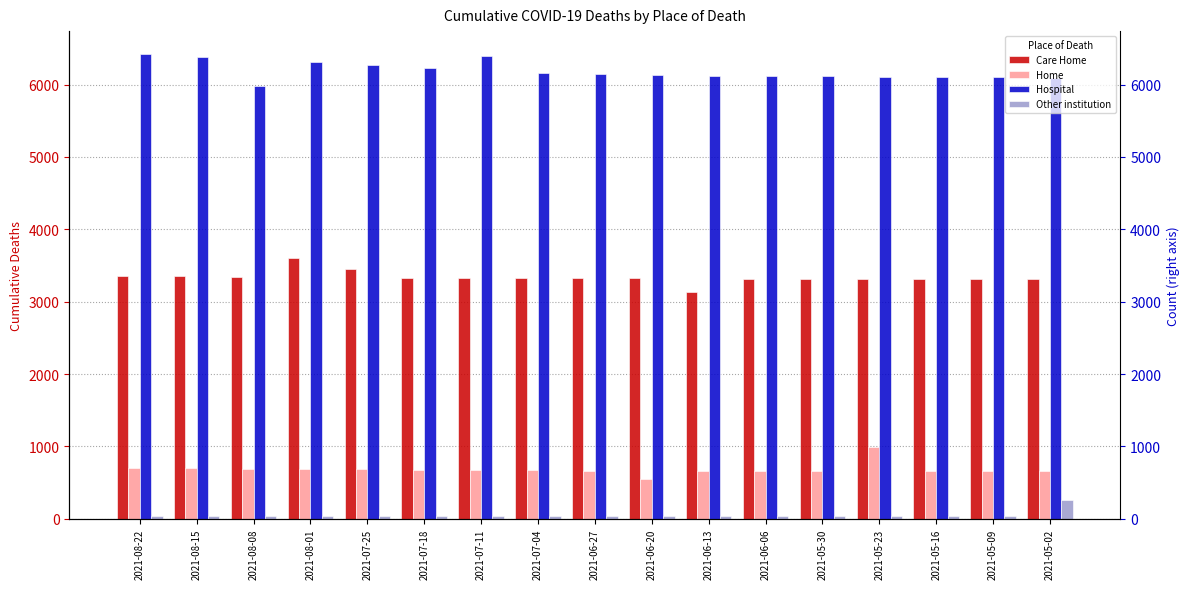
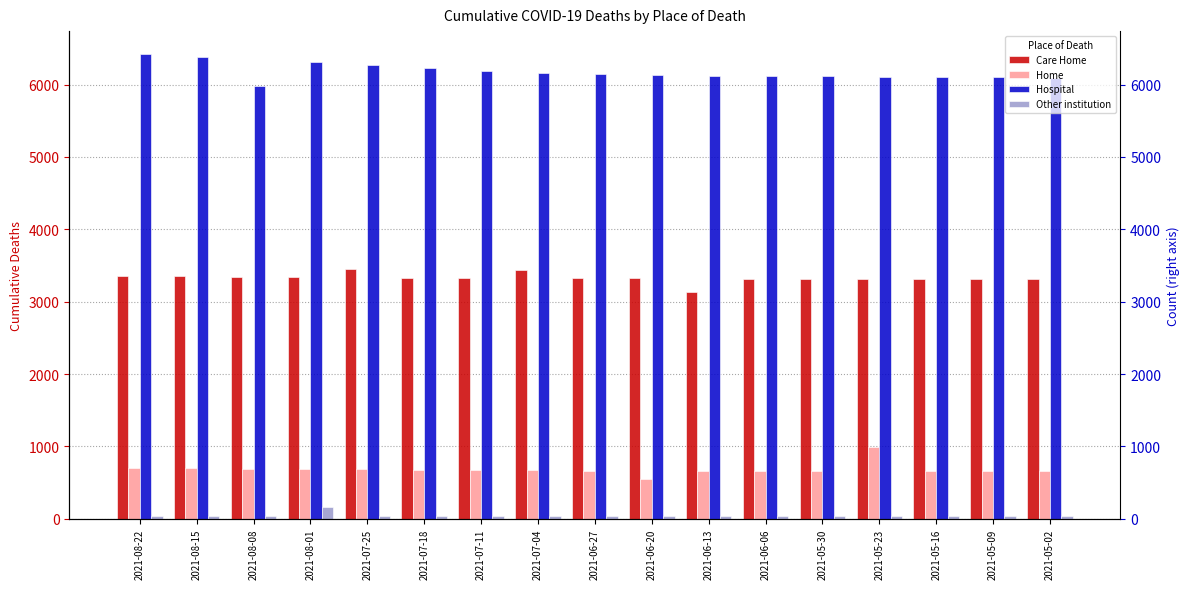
  {
    "Care Home": {
      "2021-08-22": 3400,
      "2021-08-15": 3400,
      "2021-08-08": 3300,
-     "2021-08-01": 3600,
+     "2021-08-01": 3300,
      "2021-07-25": 3500,
      "2021-07-18": 3300,
      "2021-07-11": 3300,
-     "2021-07-04": 3300,
+     "2021-07-04": 3400,
      "2021-06-27": 3300,
      "2021-06-20": 3300,
      "2021-06-13": 3100,
      "2021-06-06": 3300,
      "2021-05-30": 3300,
      "2021-05-23": 3300,
      "2021-05-16": 3300,
      "2021-05-09": 3300,
      "2021-05-02": 3300
    },
    "Home": {
      "2021-08-22": 700,
      "2021-08-15": 700,
      "2021-08-08": 700,
      "2021-08-01": 700,
      "2021-07-25": 700,
      "2021-07-18": 700,
      "2021-07-11": 700,
      "2021-07-04": 700,
      "2021-06-27": 700,
      "2021-06-20": 500,
      "2021-06-13": 700,
      "2021-06-06": 700,
      "2021-05-30": 700,
      "2021-05-23": 1000,
      "2021-05-16": 700,
      "2021-05-09": 700,
      "2021-05-02": 700
    },
    "Hospital": {
      "2021-08-22": 6400,
      "2021-08-15": 6400,
      "2021-08-08": 6000,
      "2021-08-01": 6300,
      "2021-07-25": 6300,
      "2021-07-18": 6200,
-     "2021-07-11": 6400,
+     "2021-07-11": 6200,
      "2021-07-04": 6200,
      "2021-06-27": 6100,
      "2021-06-20": 6100,
      "2021-06-13": 6100,
      "2021-06-06": 6100,
      "2021-05-30": 6100,
      "2021-05-23": 6100,
      "2021-05-16": 6100,
      "2021-05-09": 6100
    },
    "Other institution": {
-     "2021-08-01": 0,
-     "2021-05-02": 300
+     "2021-08-01": 200,
+     "2021-05-02": 0
    }
  }
